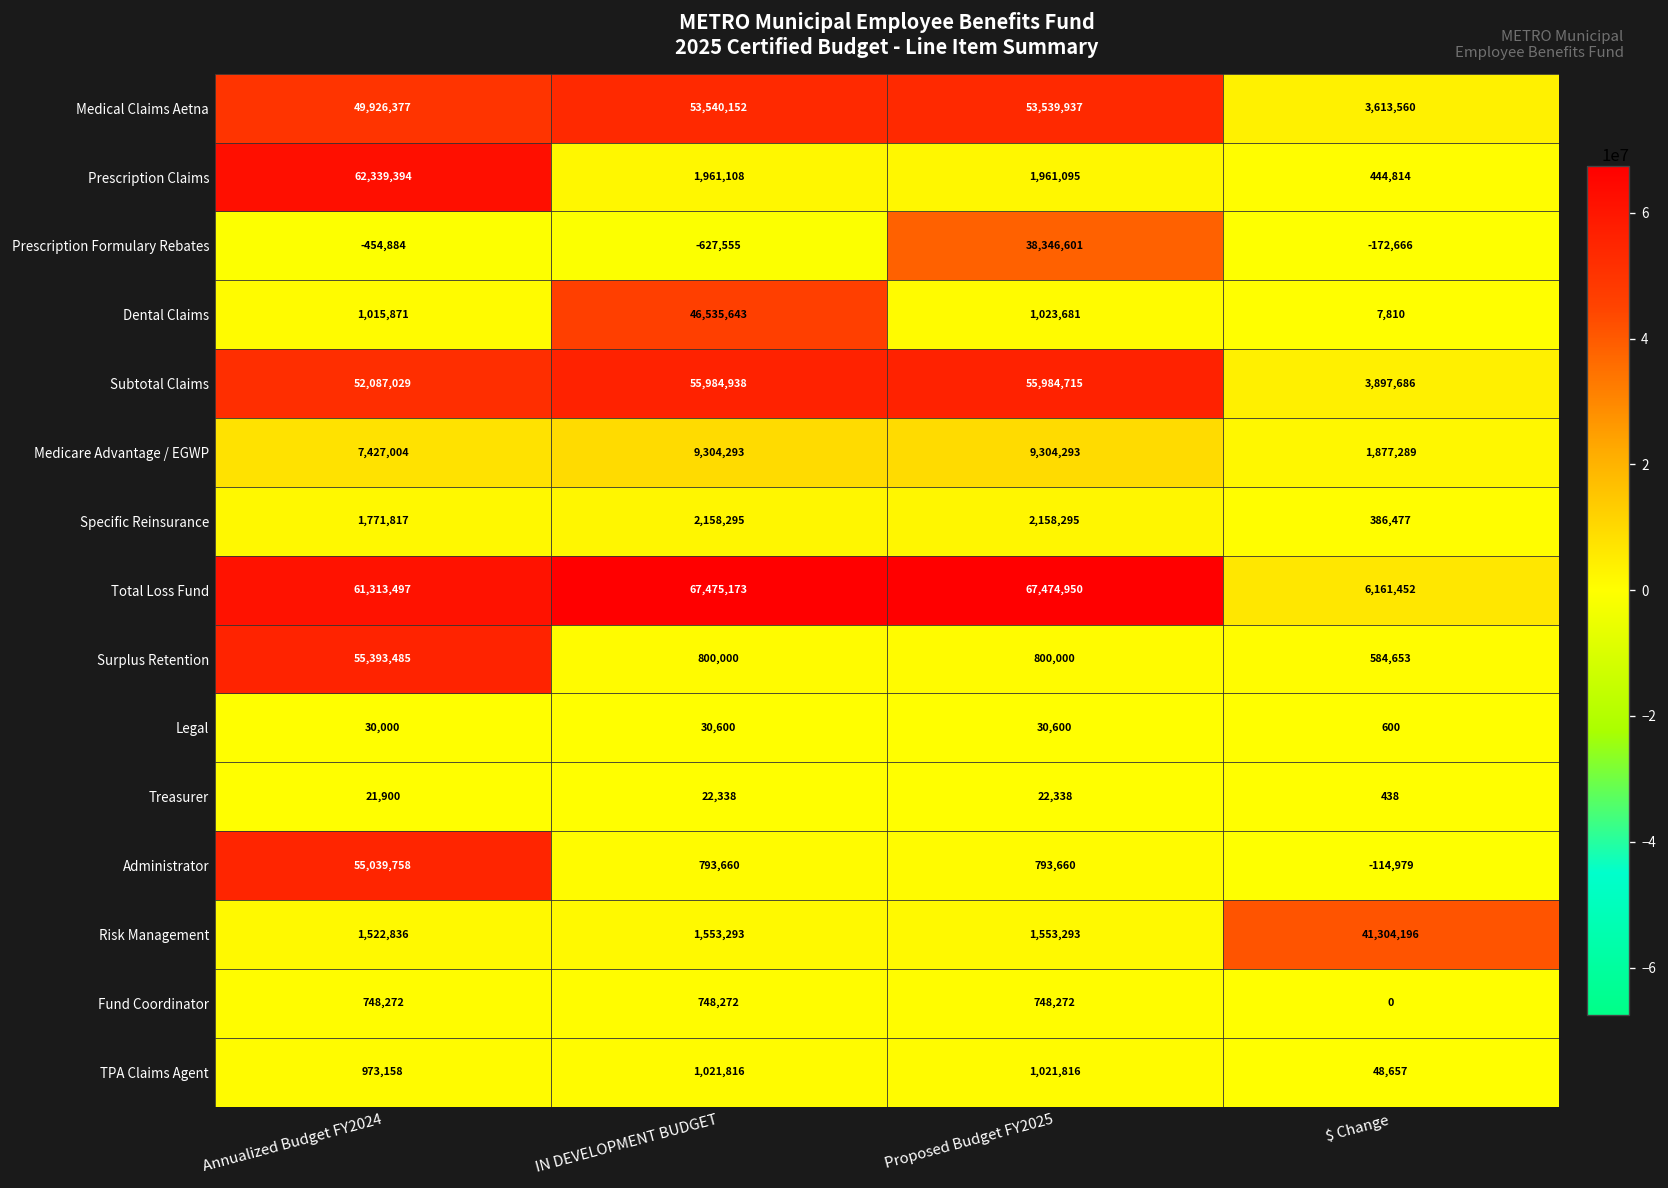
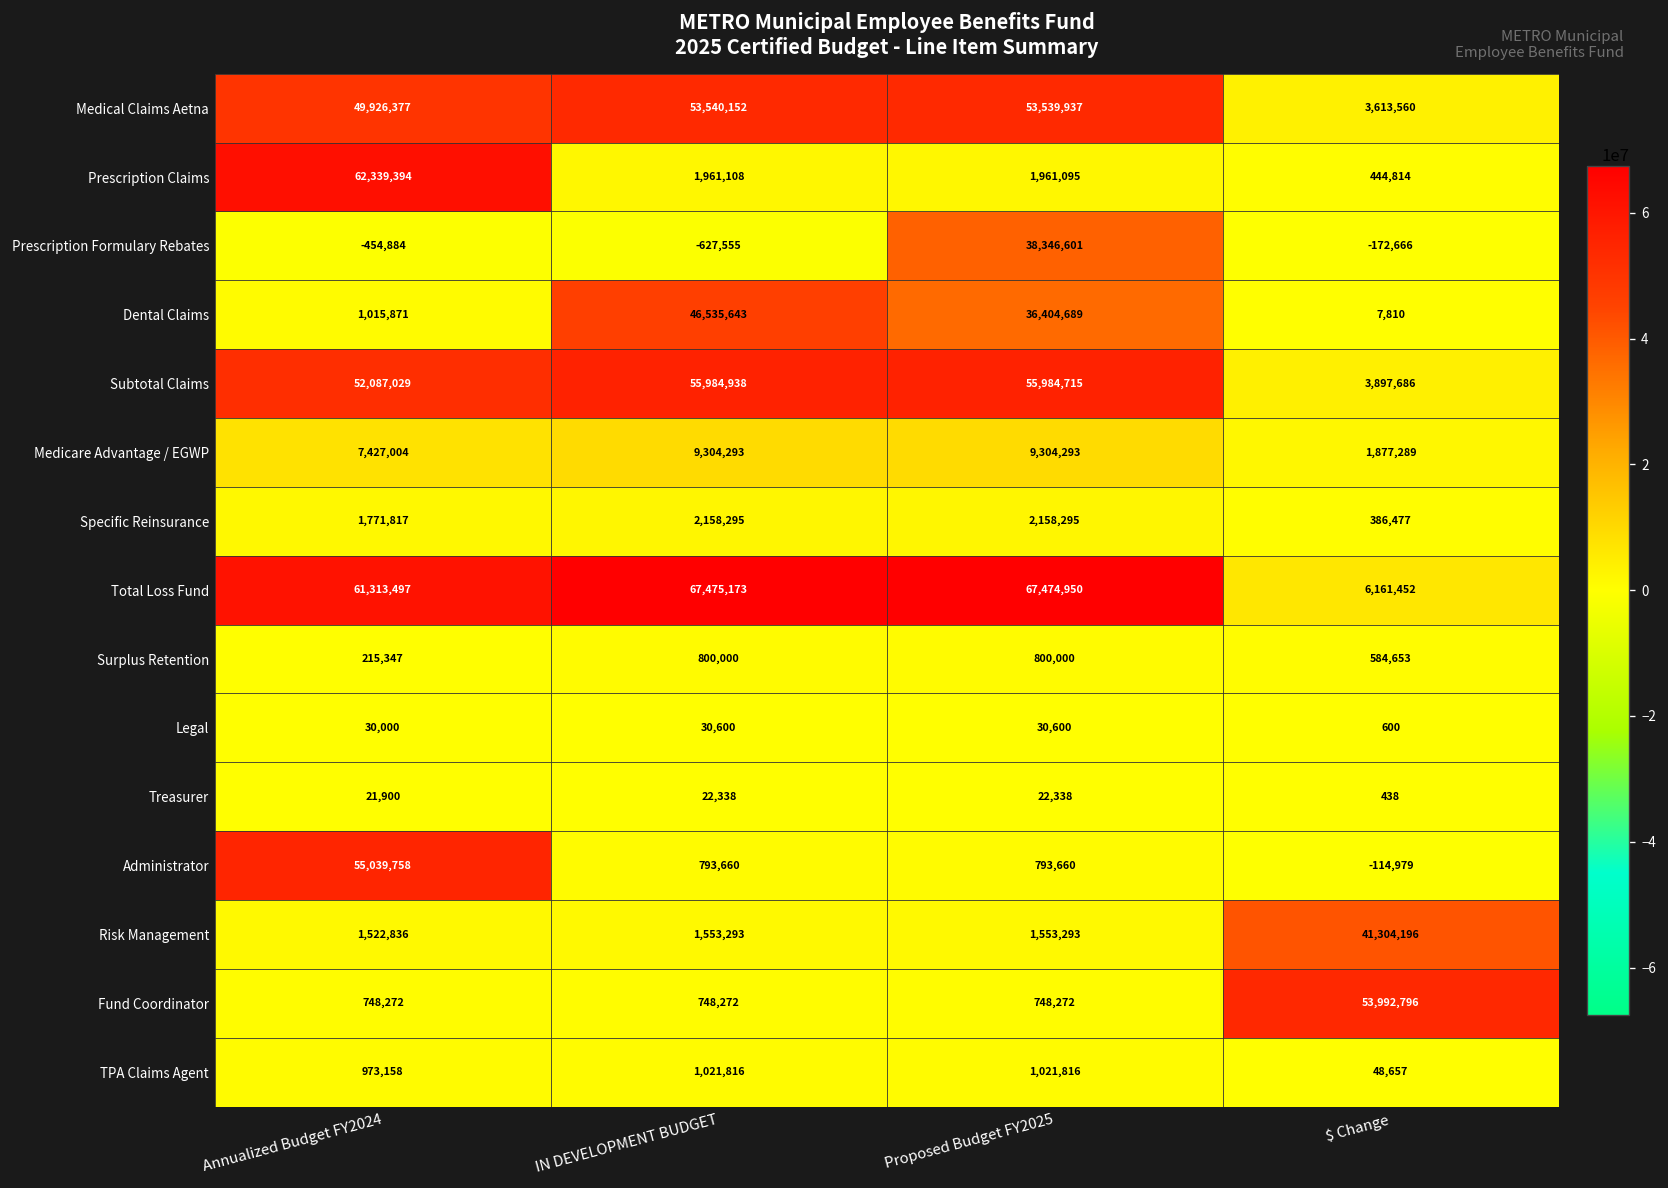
  {
    "Medical Claims Aetna": {
      "Annualized Budget FY2024": "49,926,377",
      "IN DEVELOPMENT BUDGET": "53,540,152",
      "Proposed Budget FY2025": "53,539,937",
      "$ Change": "3,613,560"
    },
    "Prescription Claims": {
      "Annualized Budget FY2024": "62,339,394",
      "IN DEVELOPMENT BUDGET": "1,961,108",
      "Proposed Budget FY2025": "1,961,095",
      "$ Change": "444,814"
    },
    "Prescription Formulary Rebates": {
      "Annualized Budget FY2024": "-454,884",
      "IN DEVELOPMENT BUDGET": "-627,555",
      "Proposed Budget FY2025": "38,346,601",
      "$ Change": "-172,666"
    },
    "Dental Claims": {
      "Annualized Budget FY2024": "1,015,871",
      "IN DEVELOPMENT BUDGET": "46,535,643",
-     "Proposed Budget FY2025": "1,023,681",
+     "Proposed Budget FY2025": "36,404,689",
      "$ Change": "7,810"
    },
    "Subtotal Claims": {
      "Annualized Budget FY2024": "52,087,029",
      "IN DEVELOPMENT BUDGET": "55,984,938",
      "Proposed Budget FY2025": "55,984,715",
      "$ Change": "3,897,686"
    },
    "Medicare Advantage / EGWP": {
      "Annualized Budget FY2024": "7,427,004",
      "IN DEVELOPMENT BUDGET": "9,304,293",
      "Proposed Budget FY2025": "9,304,293",
      "$ Change": "1,877,289"
    },
    "Specific Reinsurance": {
      "Annualized Budget FY2024": "1,771,817",
      "IN DEVELOPMENT BUDGET": "2,158,295",
      "Proposed Budget FY2025": "2,158,295",
      "$ Change": "386,477"
    },
    "Total Loss Fund": {
      "Annualized Budget FY2024": "61,313,497",
      "IN DEVELOPMENT BUDGET": "67,475,173",
      "Proposed Budget FY2025": "67,474,950",
      "$ Change": "6,161,452"
    },
    "Surplus Retention": {
-     "Annualized Budget FY2024": "55,393,485",
+     "Annualized Budget FY2024": "215,347",
      "IN DEVELOPMENT BUDGET": "800,000",
      "Proposed Budget FY2025": "800,000",
      "$ Change": "584,653"
    },
    "Legal": {
      "Annualized Budget FY2024": "30,000",
      "IN DEVELOPMENT BUDGET": "30,600",
      "Proposed Budget FY2025": "30,600",
      "$ Change": "600"
    },
    "Treasurer": {
      "Annualized Budget FY2024": "21,900",
      "IN DEVELOPMENT BUDGET": "22,338",
      "Proposed Budget FY2025": "22,338",
      "$ Change": "438"
    },
    "Administrator": {
      "Annualized Budget FY2024": "55,039,758",
      "IN DEVELOPMENT BUDGET": "793,660",
      "Proposed Budget FY2025": "793,660",
      "$ Change": "-114,979"
    },
    "Risk Management": {
      "Annualized Budget FY2024": "1,522,836",
      "IN DEVELOPMENT BUDGET": "1,553,293",
      "Proposed Budget FY2025": "1,553,293",
      "$ Change": "41,304,196"
    },
    "Fund Coordinator": {
      "Annualized Budget FY2024": "748,272",
      "IN DEVELOPMENT BUDGET": "748,272",
      "Proposed Budget FY2025": "748,272",
-     "$ Change": "0"
+     "$ Change": "53,992,796"
    },
    "TPA Claims Agent": {
      "Annualized Budget FY2024": "973,158",
      "IN DEVELOPMENT BUDGET": "1,021,816",
      "Proposed Budget FY2025": "1,021,816",
      "$ Change": "48,657"
    }
  }
